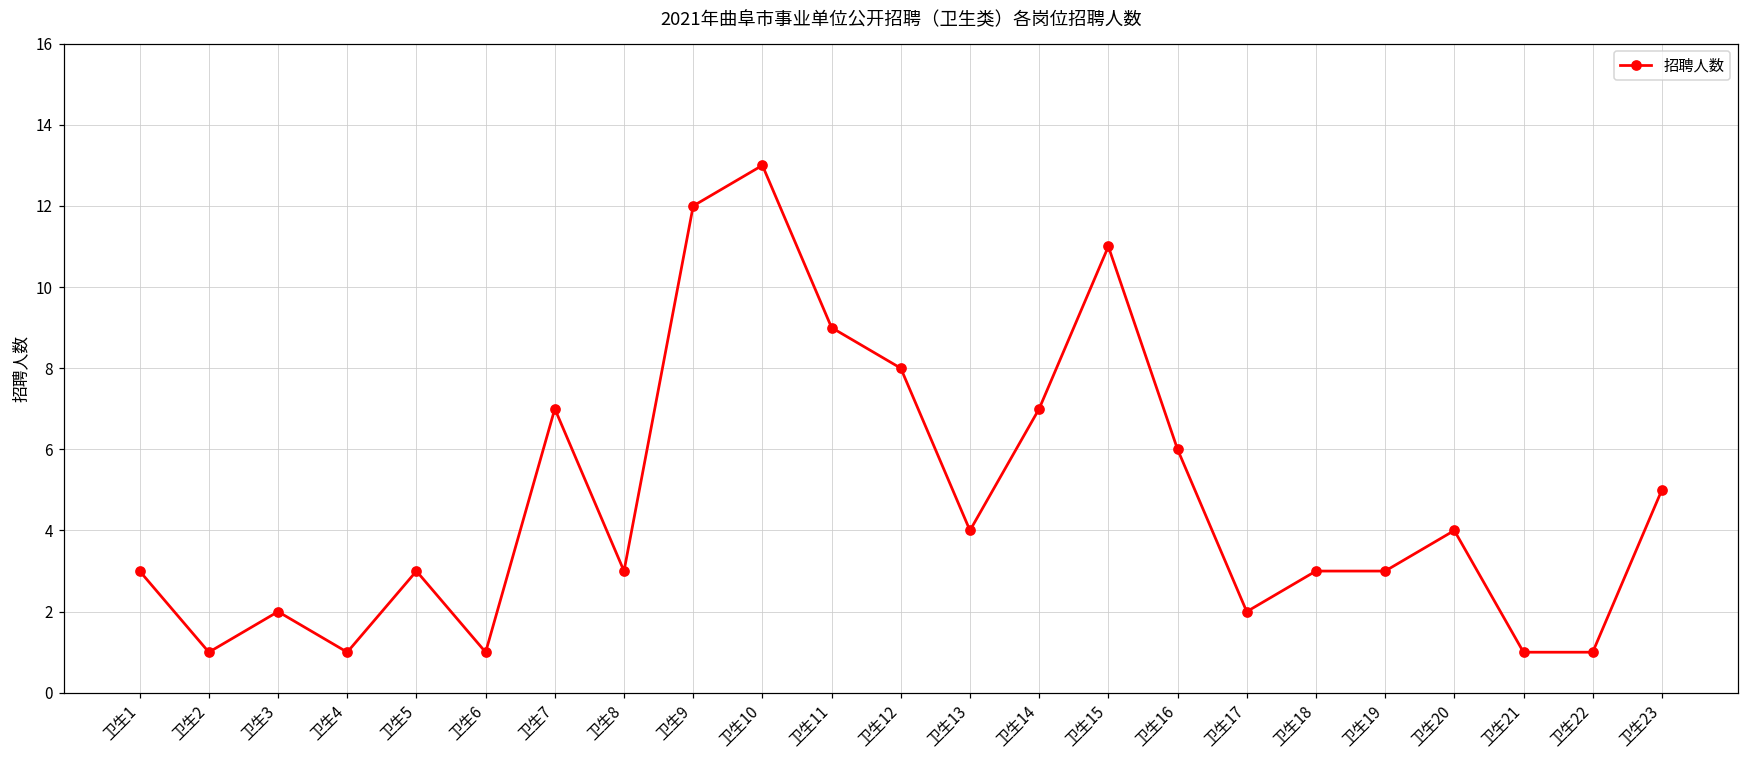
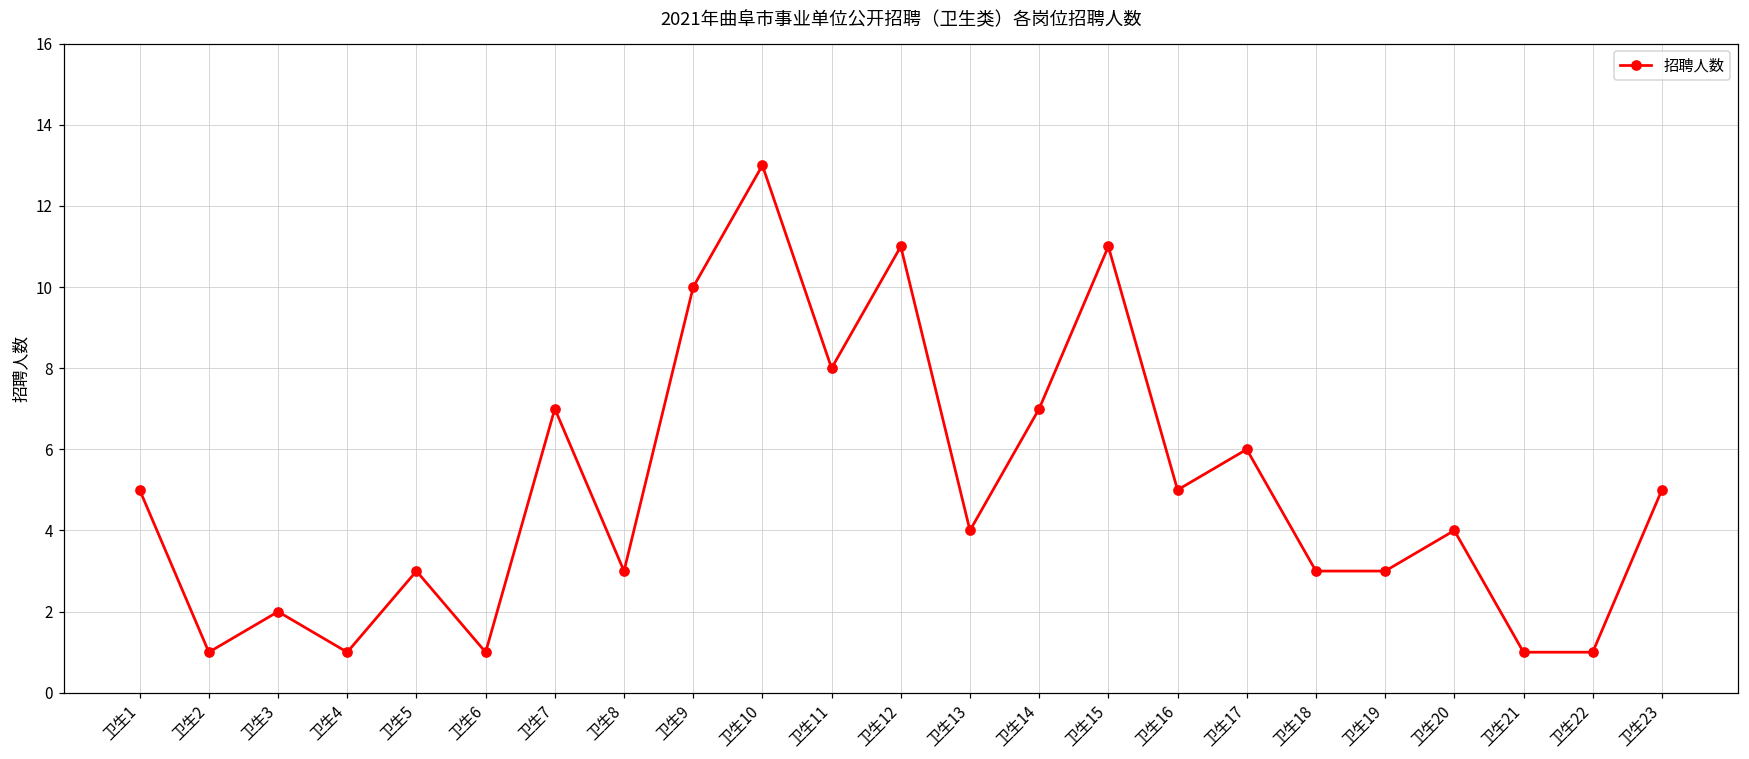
  {
-   "卫生1": 3,
+   "卫生1": 5,
    "卫生2": 1,
    "卫生3": 2,
    "卫生4": 1,
    "卫生5": 3,
    "卫生6": 1,
    "卫生7": 7,
    "卫生8": 3,
-   "卫生9": 12,
+   "卫生9": 10,
    "卫生10": 13,
-   "卫生11": 9,
-   "卫生12": 8,
+   "卫生11": 8,
+   "卫生12": 11,
    "卫生13": 4,
    "卫生14": 7,
    "卫生15": 11,
-   "卫生16": 6,
-   "卫生17": 2,
+   "卫生16": 5,
+   "卫生17": 6,
    "卫生18": 3,
    "卫生19": 3,
    "卫生20": 4,
    "卫生21": 1,
    "卫生22": 1,
    "卫生23": 5
  }
